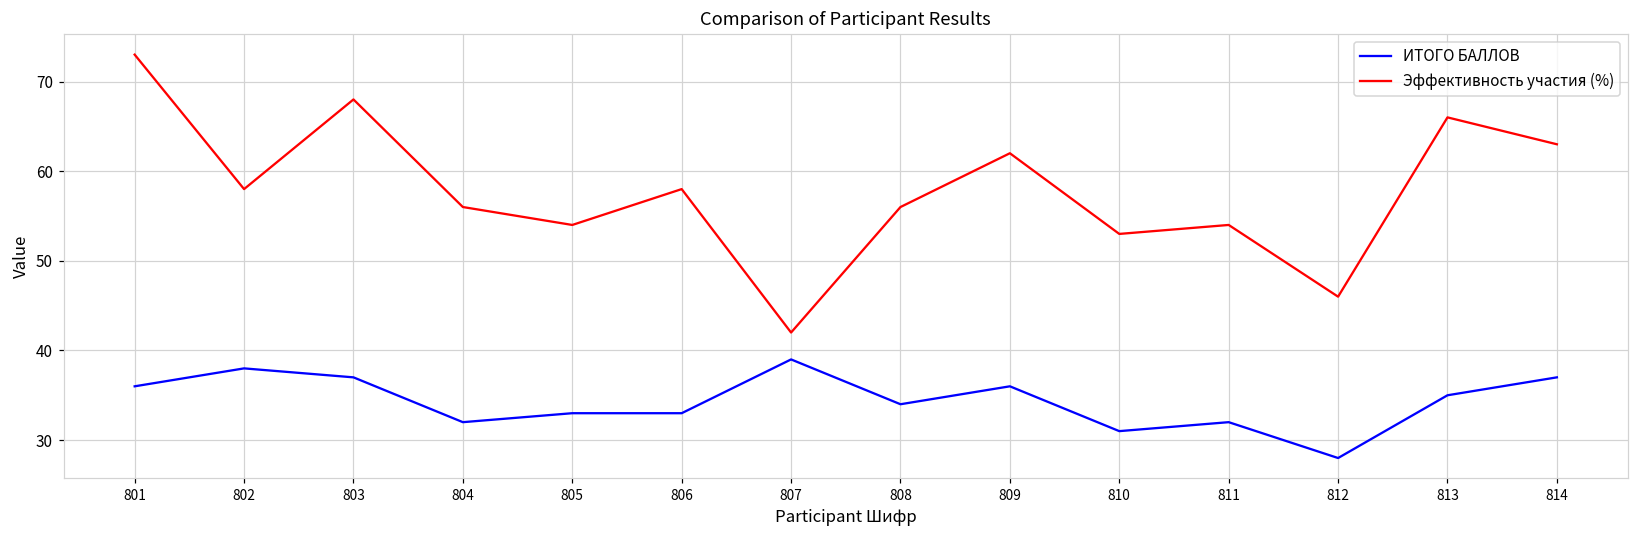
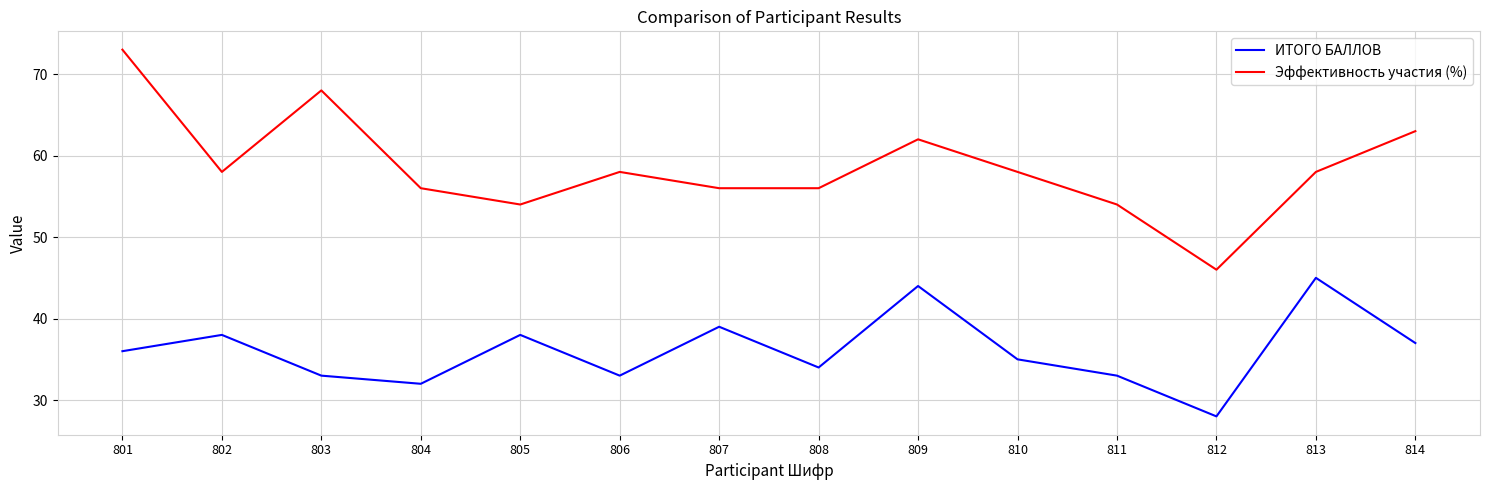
  {
    "ИТОГО БАЛЛОВ": {
      "801": 36,
      "802": 38,
-     "803": 37,
+     "803": 33,
      "804": 32,
-     "805": 33,
+     "805": 38,
      "806": 33,
      "807": 39,
      "808": 34,
-     "809": 36,
-     "810": 31,
-     "811": 32,
+     "809": 44,
+     "810": 35,
+     "811": 33,
      "812": 28,
-     "813": 35,
+     "813": 45,
      "814": 37
    },
    "Эффективность участия (%)": {
      "801": 73,
      "802": 58,
      "803": 68,
      "804": 56,
      "805": 54,
      "806": 58,
-     "807": 42,
+     "807": 56,
      "808": 56,
      "809": 62,
-     "810": 53,
+     "810": 58,
      "811": 54,
      "812": 46,
-     "813": 66,
+     "813": 58,
      "814": 63
    }
  }
